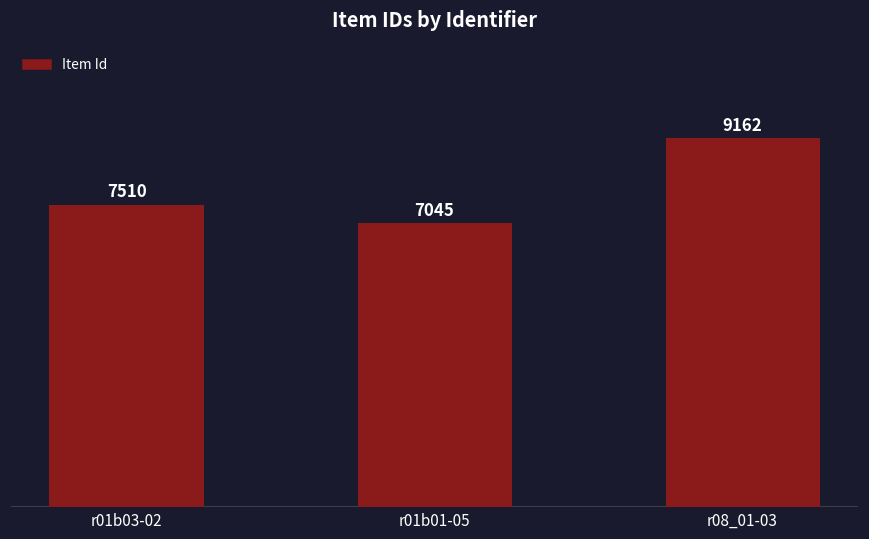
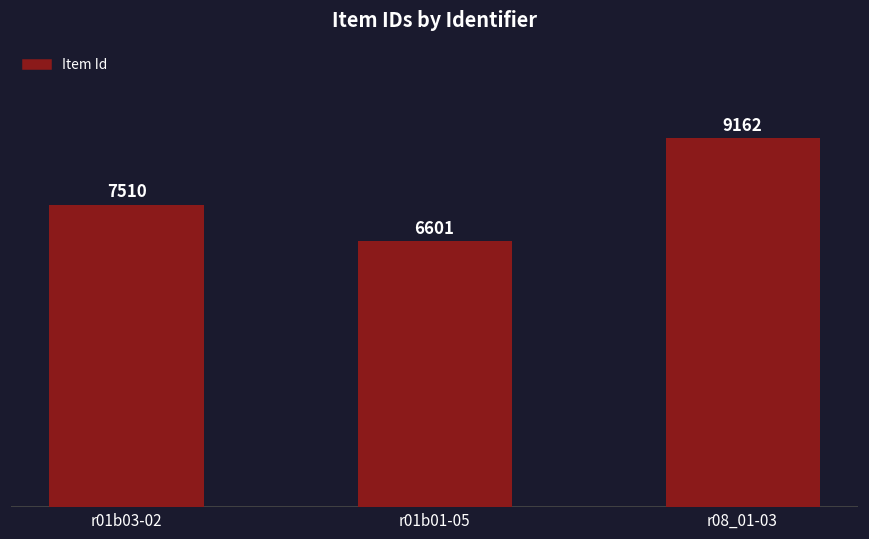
  {
    "r01b03-02": 7510,
-   "r01b01-05": 7045,
+   "r01b01-05": 6601,
    "r08_01-03": 9162
  }
